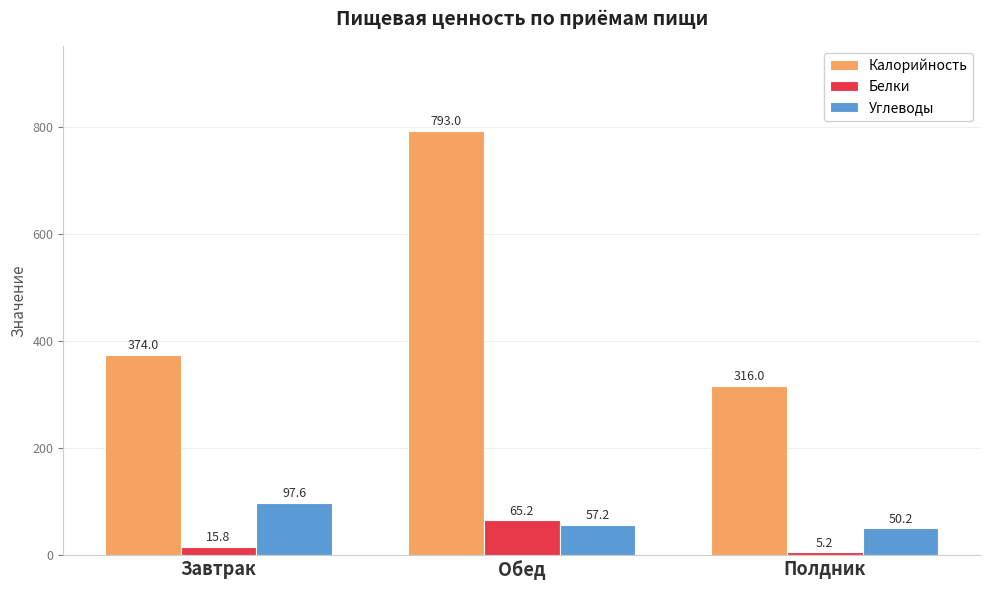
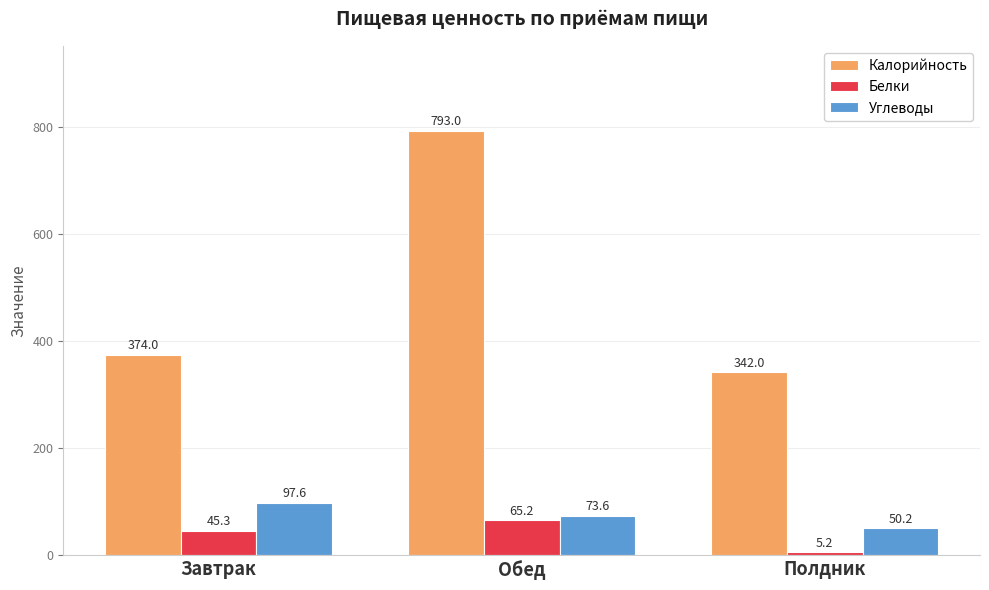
  {
    "Калорийность": {
      "Завтрак": 374.0,
      "Обед": 793.0,
-     "Полдник": 316.0
+     "Полдник": 342.0
    },
    "Белки": {
-     "Завтрак": 15.8,
+     "Завтрак": 45.3,
      "Обед": 65.2,
      "Полдник": 5.2
    },
    "Углеводы": {
      "Завтрак": 97.6,
-     "Обед": 57.2,
+     "Обед": 73.6,
      "Полдник": 50.2
    }
  }
